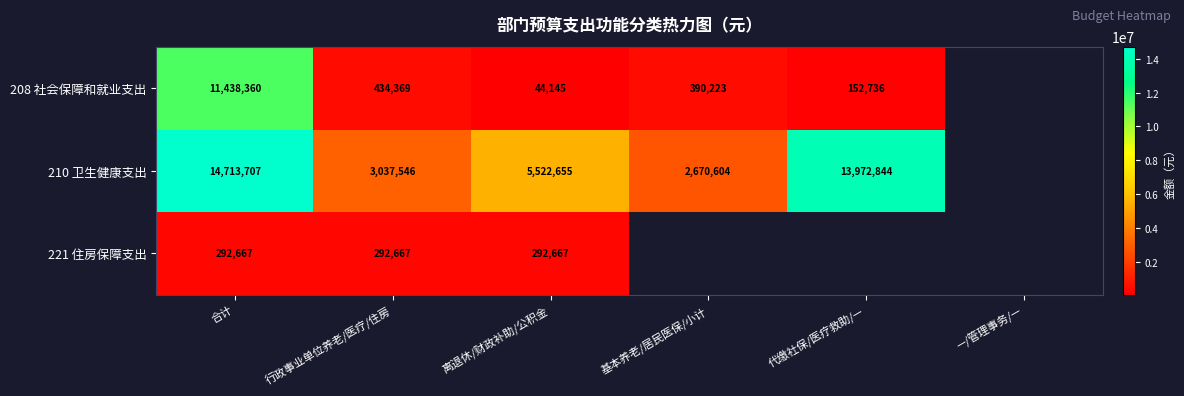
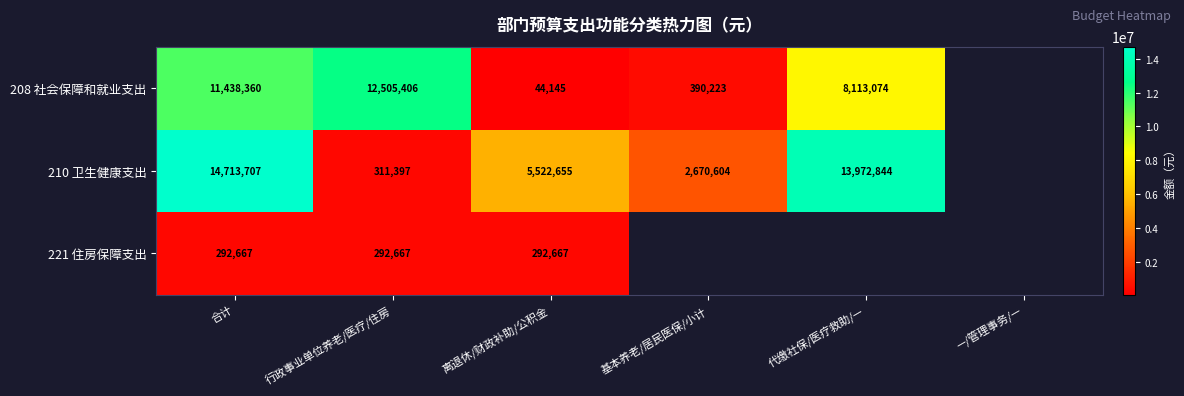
  {
    "208 社会保障和就业支出": {
      "合计": "11,438,360",
-     "行政事业单位养老/医疗/住房": "434,369",
+     "行政事业单位养老/医疗/住房": "12,505,406",
      "离退休/财政补助/公积金": "44,145",
      "基本养老/居民医保/小计": "390,223",
-     "代缴社保/医疗救助/—": "152,736"
+     "代缴社保/医疗救助/—": "8,113,074"
    },
    "210 卫生健康支出": {
      "合计": "14,713,707",
-     "行政事业单位养老/医疗/住房": "3,037,546",
+     "行政事业单位养老/医疗/住房": "311,397",
      "离退休/财政补助/公积金": "5,522,655",
      "基本养老/居民医保/小计": "2,670,604",
      "代缴社保/医疗救助/—": "13,972,844"
    },
    "221 住房保障支出": {
      "合计": "292,667",
      "行政事业单位养老/医疗/住房": "292,667",
      "离退休/财政补助/公积金": "292,667"
    }
  }
